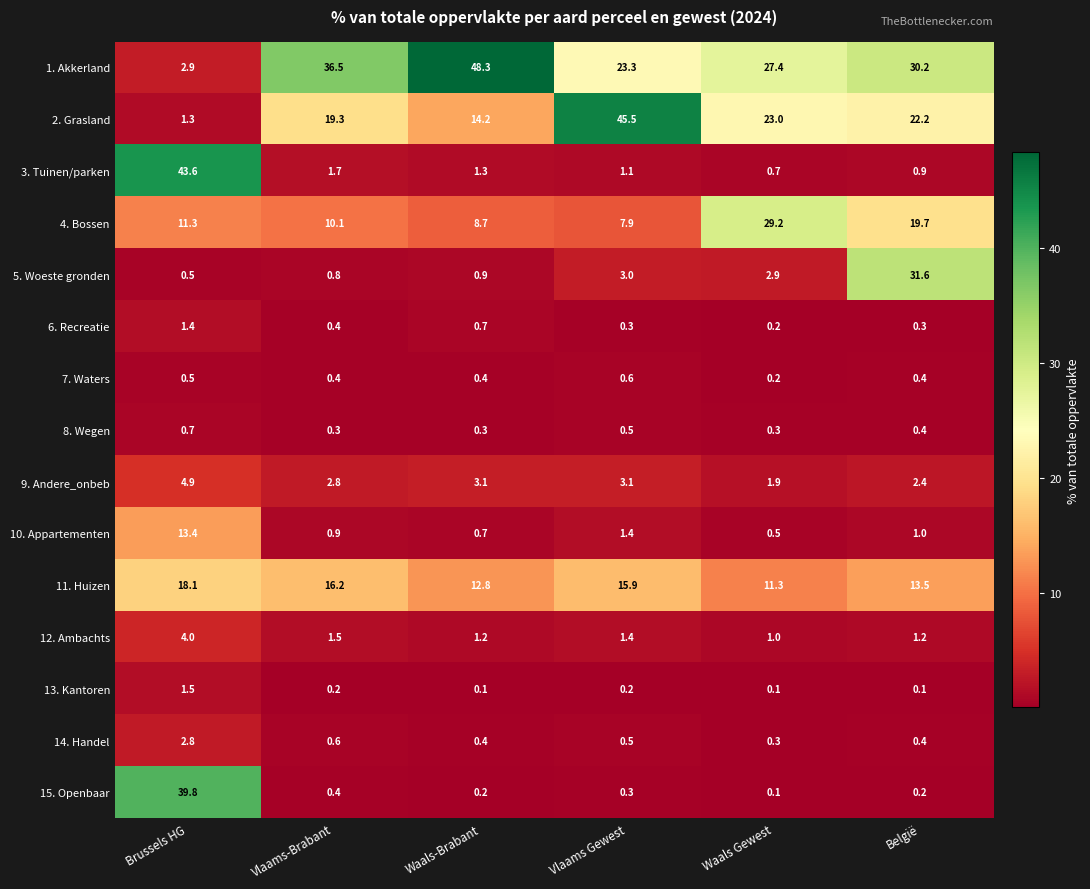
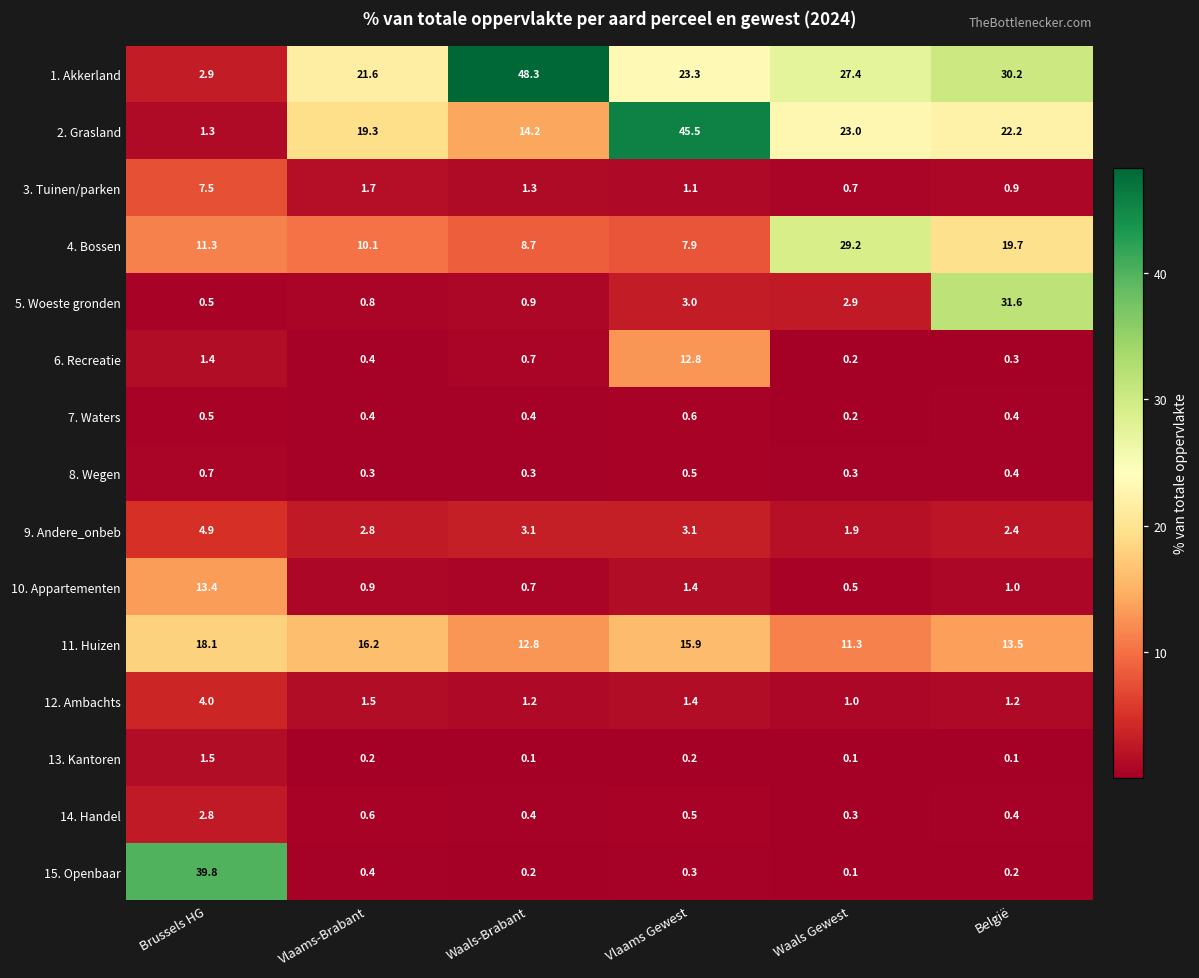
  {
    "1. Akkerland": {
      "Brussels HG": 2.9,
-     "Vlaams-Brabant": 36.5,
+     "Vlaams-Brabant": 21.6,
      "Waals-Brabant": 48.3,
      "Vlaams Gewest": 23.3,
      "Waals Gewest": 27.4,
      "België": 30.2
    },
    "2. Grasland": {
      "Brussels HG": 1.3,
      "Vlaams-Brabant": 19.3,
      "Waals-Brabant": 14.2,
      "Vlaams Gewest": 45.5,
      "Waals Gewest": 23.0,
      "België": 22.2
    },
    "3. Tuinen/parken": {
-     "Brussels HG": 43.6,
+     "Brussels HG": 7.5,
      "Vlaams-Brabant": 1.7,
      "Waals-Brabant": 1.3,
      "Vlaams Gewest": 1.1,
      "Waals Gewest": 0.7,
      "België": 0.9
    },
    "4. Bossen": {
      "Brussels HG": 11.3,
      "Vlaams-Brabant": 10.1,
      "Waals-Brabant": 8.7,
      "Vlaams Gewest": 7.9,
      "Waals Gewest": 29.2,
      "België": 19.7
    },
    "5. Woeste gronden": {
      "Brussels HG": 0.5,
      "Vlaams-Brabant": 0.8,
      "Waals-Brabant": 0.9,
      "Vlaams Gewest": 3.0,
      "Waals Gewest": 2.9,
      "België": 31.6
    },
    "6. Recreatie": {
      "Brussels HG": 1.4,
      "Vlaams-Brabant": 0.4,
      "Waals-Brabant": 0.7,
-     "Vlaams Gewest": 0.3,
+     "Vlaams Gewest": 12.8,
      "Waals Gewest": 0.2,
      "België": 0.3
    },
    "7. Waters": {
      "Brussels HG": 0.5,
      "Vlaams-Brabant": 0.4,
      "Waals-Brabant": 0.4,
      "Vlaams Gewest": 0.6,
      "Waals Gewest": 0.2,
      "België": 0.4
    },
    "8. Wegen": {
      "Brussels HG": 0.7,
      "Vlaams-Brabant": 0.3,
      "Waals-Brabant": 0.3,
      "Vlaams Gewest": 0.5,
      "Waals Gewest": 0.3,
      "België": 0.4
    },
    "9. Andere_onbeb": {
      "Brussels HG": 4.9,
      "Vlaams-Brabant": 2.8,
      "Waals-Brabant": 3.1,
      "Vlaams Gewest": 3.1,
      "Waals Gewest": 1.9,
      "België": 2.4
    },
    "10. Appartementen": {
      "Brussels HG": 13.4,
      "Vlaams-Brabant": 0.9,
      "Waals-Brabant": 0.7,
      "Vlaams Gewest": 1.4,
      "Waals Gewest": 0.5,
      "België": 1.0
    },
    "11. Huizen": {
      "Brussels HG": 18.1,
      "Vlaams-Brabant": 16.2,
      "Waals-Brabant": 12.8,
      "Vlaams Gewest": 15.9,
      "Waals Gewest": 11.3,
      "België": 13.5
    },
    "12. Ambachts": {
      "Brussels HG": 4.0,
      "Vlaams-Brabant": 1.5,
      "Waals-Brabant": 1.2,
      "Vlaams Gewest": 1.4,
      "Waals Gewest": 1.0,
      "België": 1.2
    },
    "13. Kantoren": {
      "Brussels HG": 1.5,
      "Vlaams-Brabant": 0.2,
      "Waals-Brabant": 0.1,
      "Vlaams Gewest": 0.2,
      "Waals Gewest": 0.1,
      "België": 0.1
    },
    "14. Handel": {
      "Brussels HG": 2.8,
      "Vlaams-Brabant": 0.6,
      "Waals-Brabant": 0.4,
      "Vlaams Gewest": 0.5,
      "Waals Gewest": 0.3,
      "België": 0.4
    },
    "15. Openbaar": {
      "Brussels HG": 39.8,
      "Vlaams-Brabant": 0.4,
      "Waals-Brabant": 0.2,
      "Vlaams Gewest": 0.3,
      "Waals Gewest": 0.1,
      "België": 0.2
    }
  }
